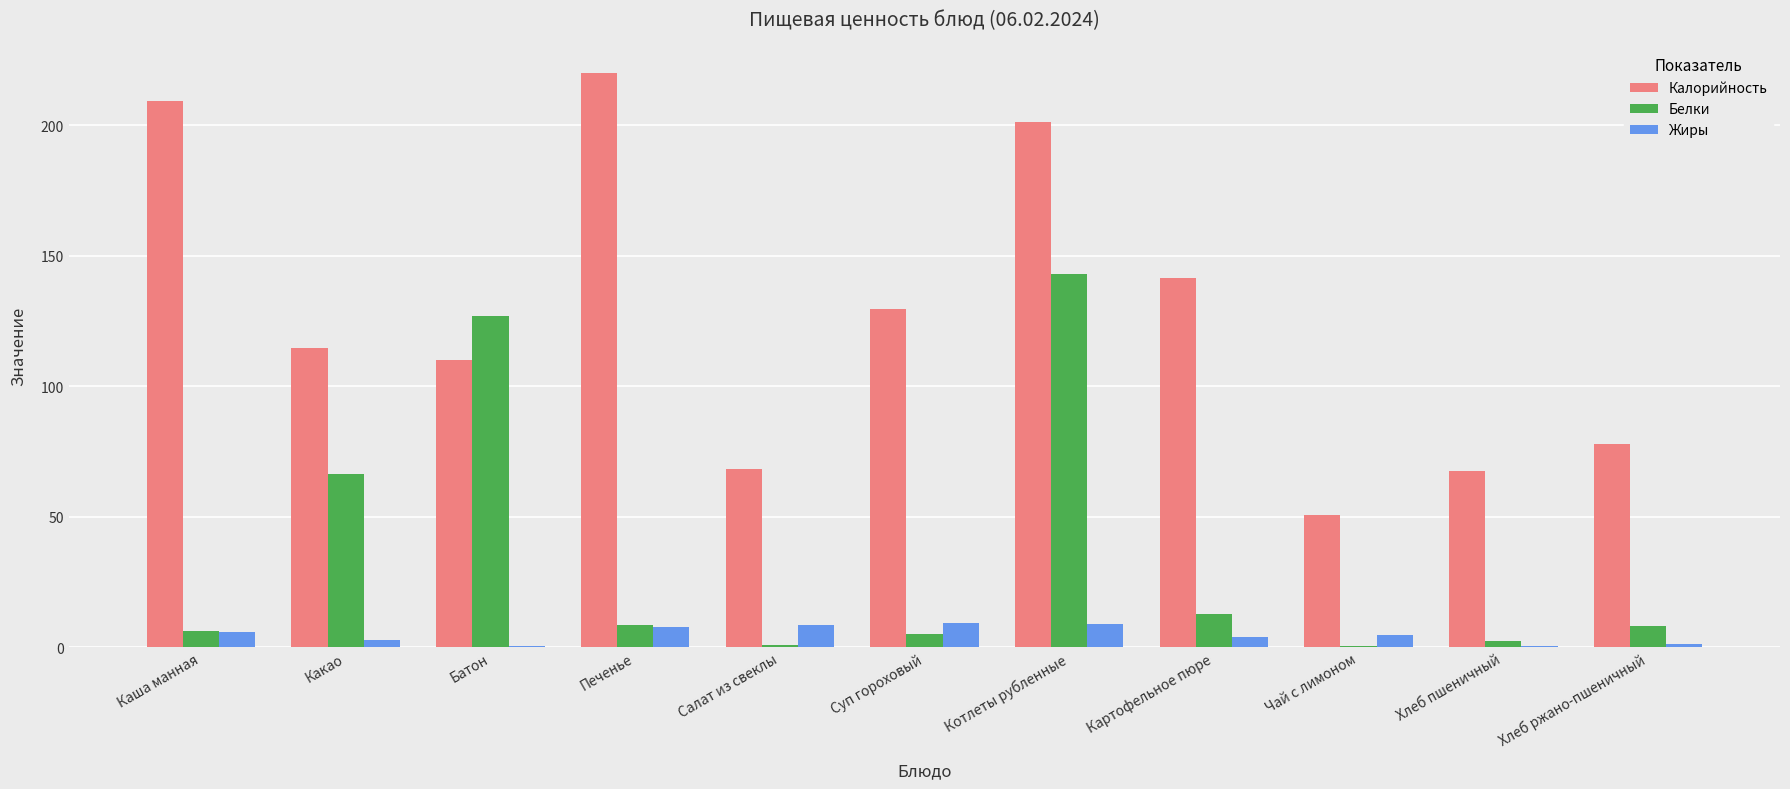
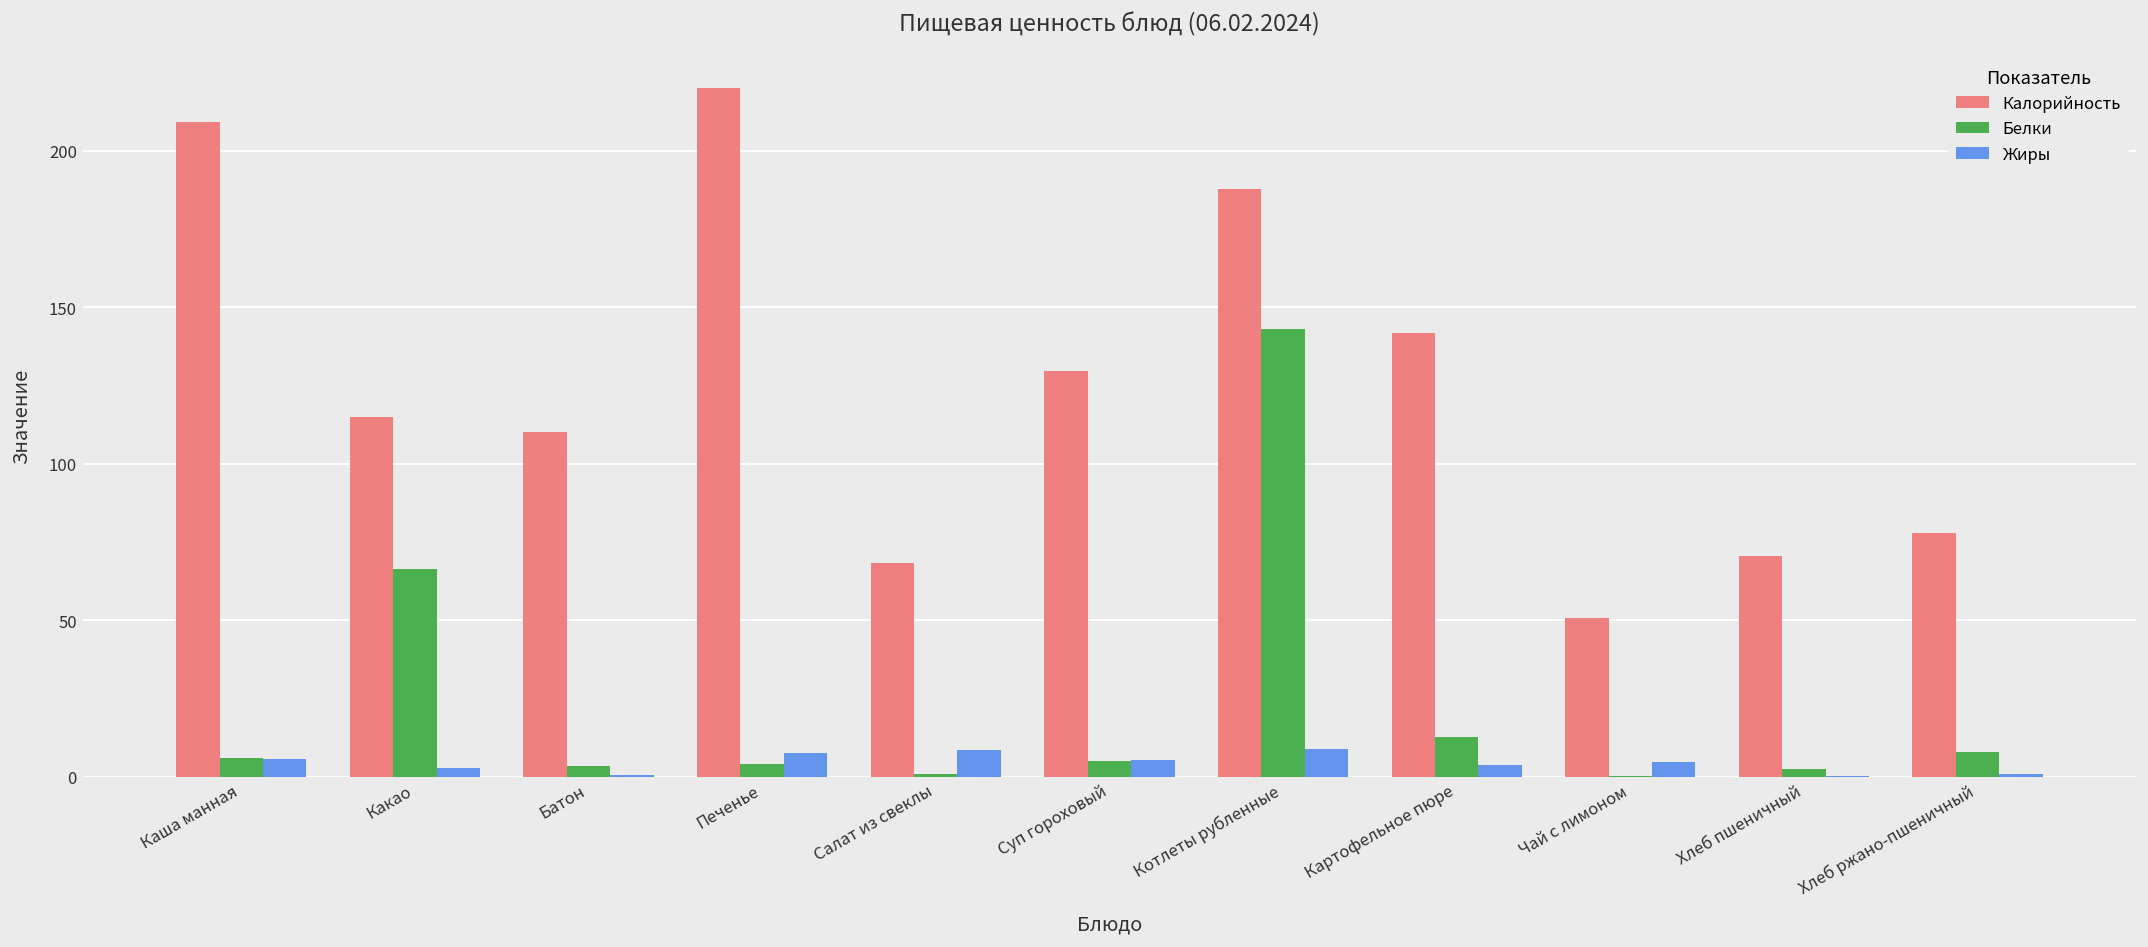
  {
    "Калорийность": {
      "Каша манная": 209,
      "Какао": 115,
      "Батон": 110,
      "Печенье": 220,
      "Салат из свеклы": 68,
      "Суп гороховый": 129,
-     "Котлеты рубленные": 201,
+     "Котлеты рубленные": 188,
      "Картофельное пюре": 142,
      "Чай с лимоном": 51,
-     "Хлеб пшеничный": 67,
+     "Хлеб пшеничный": 71,
      "Хлеб ржано-пшеничный": 78
    },
    "Белки": {
      "Каша манная": 6,
      "Какао": 66,
-     "Батон": 127,
-     "Печенье": 9,
+     "Батон": 4,
+     "Печенье": 4,
      "Суп гороховый": 5,
      "Котлеты рубленные": 143,
      "Картофельное пюре": 13,
      "Хлеб пшеничный": 2,
      "Хлеб ржано-пшеничный": 8
    },
    "Жиры": {
      "Каша манная": 6,
      "Какао": 3,
      "Печенье": 8,
      "Салат из свеклы": 8,
-     "Суп гороховый": 9,
+     "Суп гороховый": 5,
      "Котлеты рубленные": 9,
      "Картофельное пюре": 4,
      "Чай с лимоном": 5,
      "Хлеб ржано-пшеничный": 1
    }
  }
